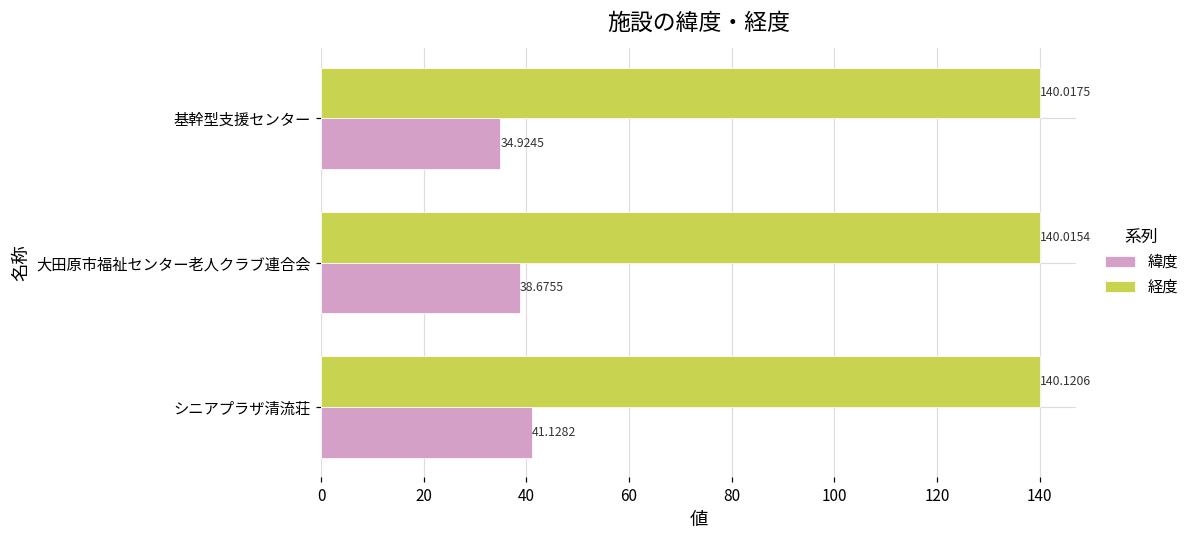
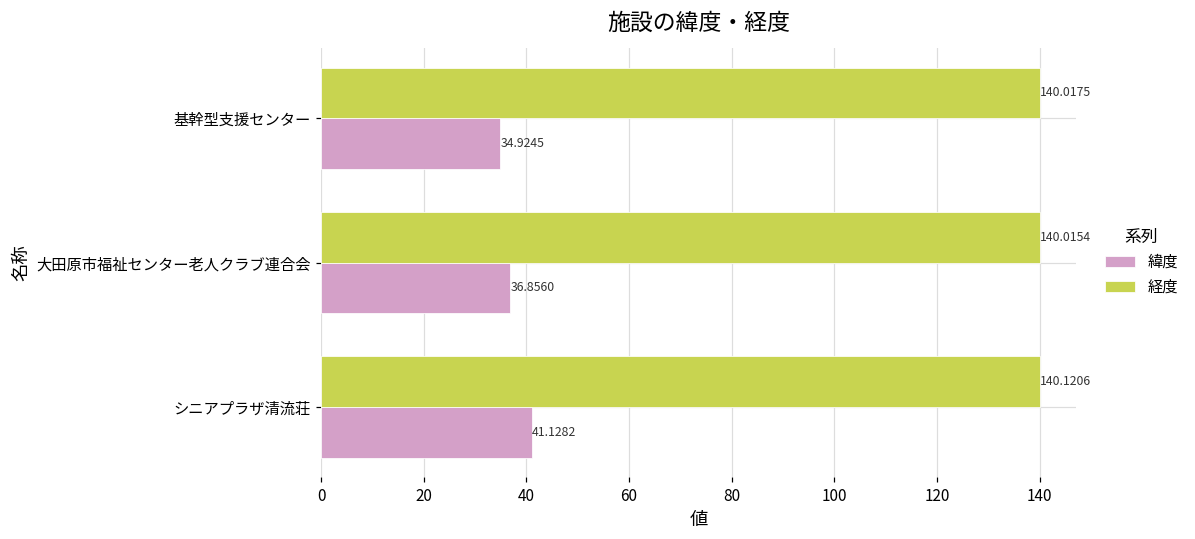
  {
    "緯度": {
      "基幹型支援センター": 34.9245,
-     "大田原市福祉センター老人クラブ連合会": 38.6755,
+     "大田原市福祉センター老人クラブ連合会": 36.8560,
      "シニアプラザ清流荘": 41.1282
    },
    "経度": {
      "基幹型支援センター": 140.0175,
      "大田原市福祉センター老人クラブ連合会": 140.0154,
      "シニアプラザ清流荘": 140.1206
    }
  }
